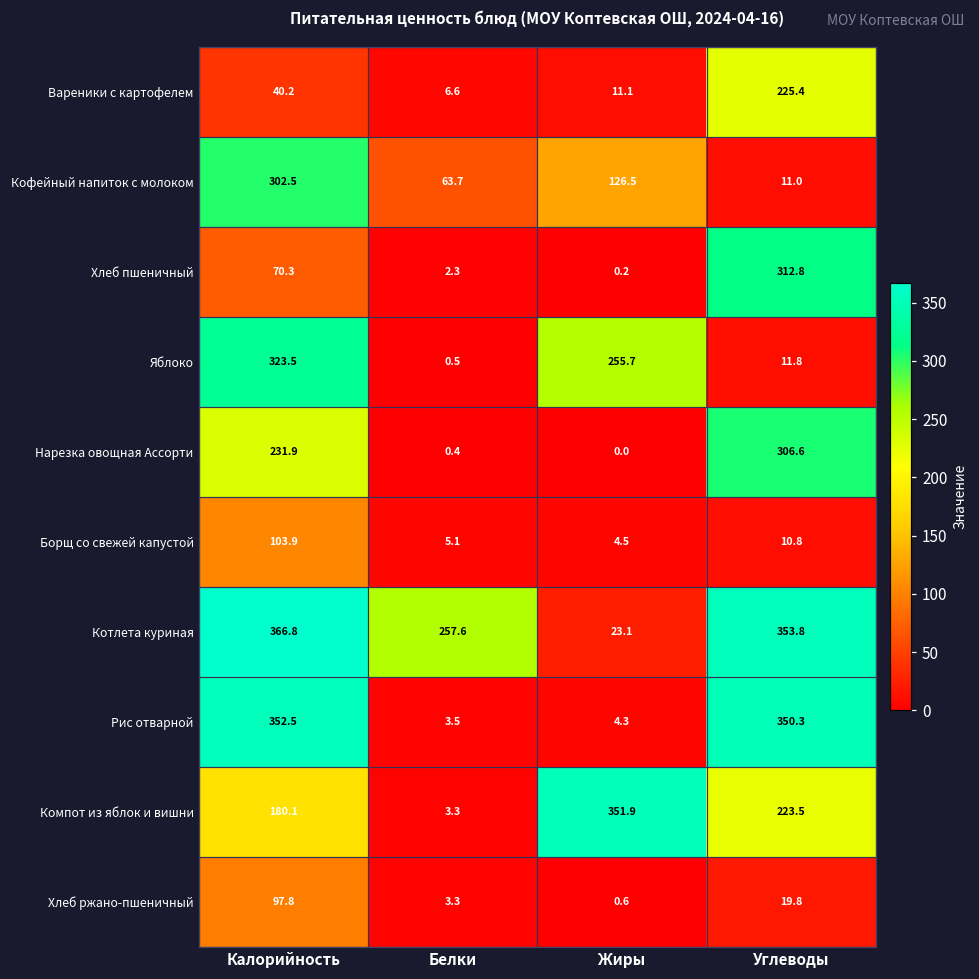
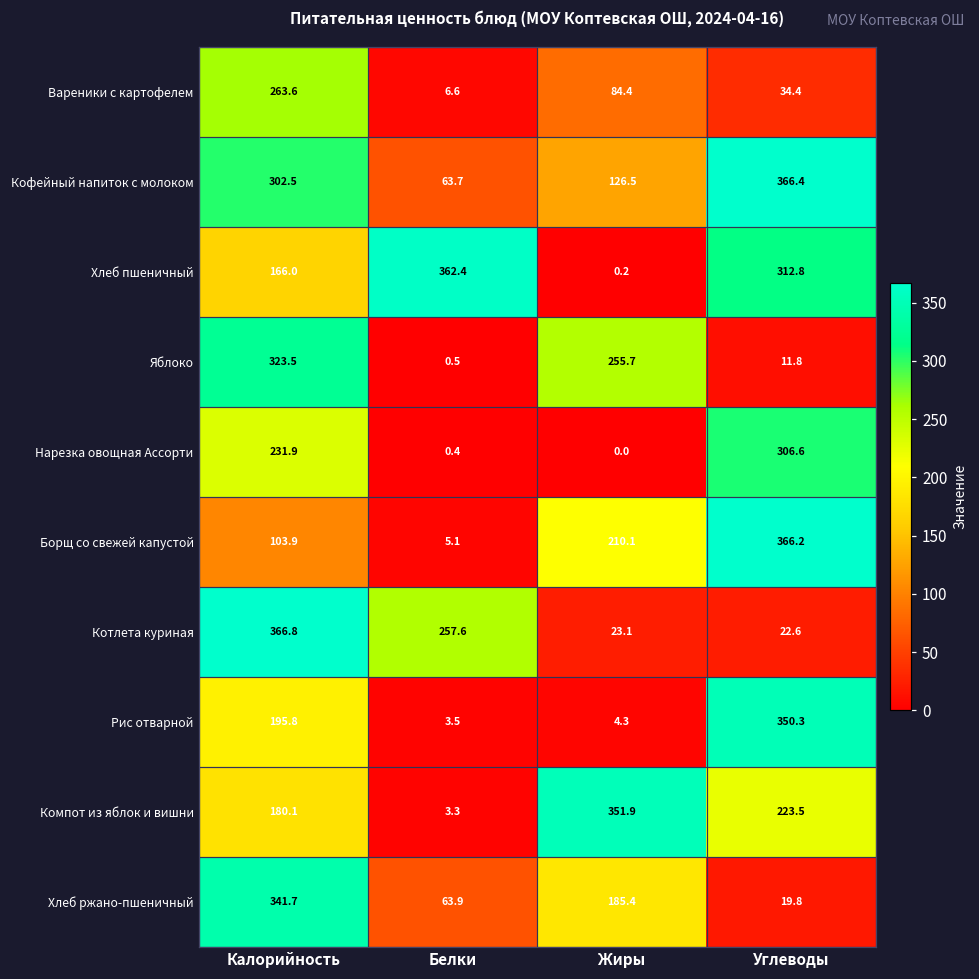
  {
    "Вареники с картофелем": {
-     "Калорийность": 40.2,
+     "Калорийность": 263.6,
      "Белки": 6.6,
-     "Жиры": 11.1,
-     "Углеводы": 225.4
+     "Жиры": 84.4,
+     "Углеводы": 34.4
    },
    "Кофейный напиток с молоком": {
      "Калорийность": 302.5,
      "Белки": 63.7,
      "Жиры": 126.5,
-     "Углеводы": 11.0
+     "Углеводы": 366.4
    },
    "Хлеб пшеничный": {
-     "Калорийность": 70.3,
-     "Белки": 2.3,
+     "Калорийность": 166.0,
+     "Белки": 362.4,
      "Жиры": 0.2,
      "Углеводы": 312.8
    },
    "Яблоко": {
      "Калорийность": 323.5,
      "Белки": 0.5,
      "Жиры": 255.7,
      "Углеводы": 11.8
    },
    "Нарезка овощная Ассорти": {
      "Калорийность": 231.9,
      "Белки": 0.4,
      "Жиры": 0.0,
      "Углеводы": 306.6
    },
    "Борщ со свежей капустой": {
      "Калорийность": 103.9,
      "Белки": 5.1,
-     "Жиры": 4.5,
-     "Углеводы": 10.8
+     "Жиры": 210.1,
+     "Углеводы": 366.2
    },
    "Котлета куриная": {
      "Калорийность": 366.8,
      "Белки": 257.6,
      "Жиры": 23.1,
-     "Углеводы": 353.8
+     "Углеводы": 22.6
    },
    "Рис отварной": {
-     "Калорийность": 352.5,
+     "Калорийность": 195.8,
      "Белки": 3.5,
      "Жиры": 4.3,
      "Углеводы": 350.3
    },
    "Компот из яблок и вишни": {
      "Калорийность": 180.1,
      "Белки": 3.3,
      "Жиры": 351.9,
      "Углеводы": 223.5
    },
    "Хлеб ржано-пшеничный": {
-     "Калорийность": 97.8,
-     "Белки": 3.3,
-     "Жиры": 0.6,
+     "Калорийность": 341.7,
+     "Белки": 63.9,
+     "Жиры": 185.4,
      "Углеводы": 19.8
    }
  }
